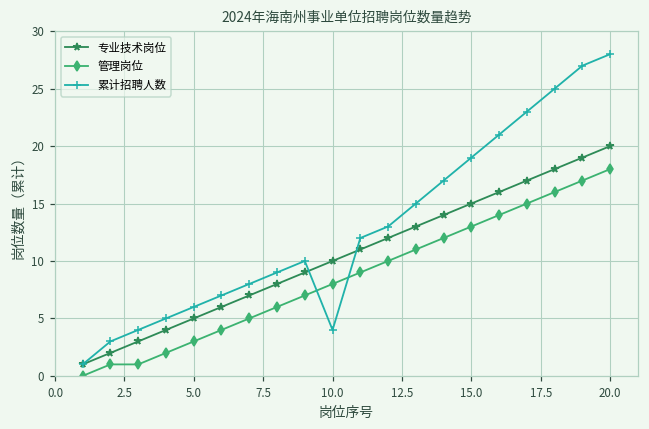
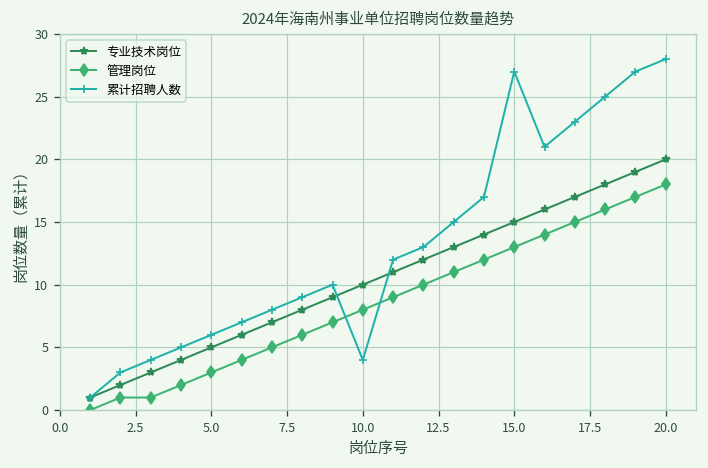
  {
    "累计招聘人数": {
      "5.0": 6,
      "10.0": 4,
-     "15.0": 19,
+     "15.0": 27,
      "20.0": 28
    }
  }
